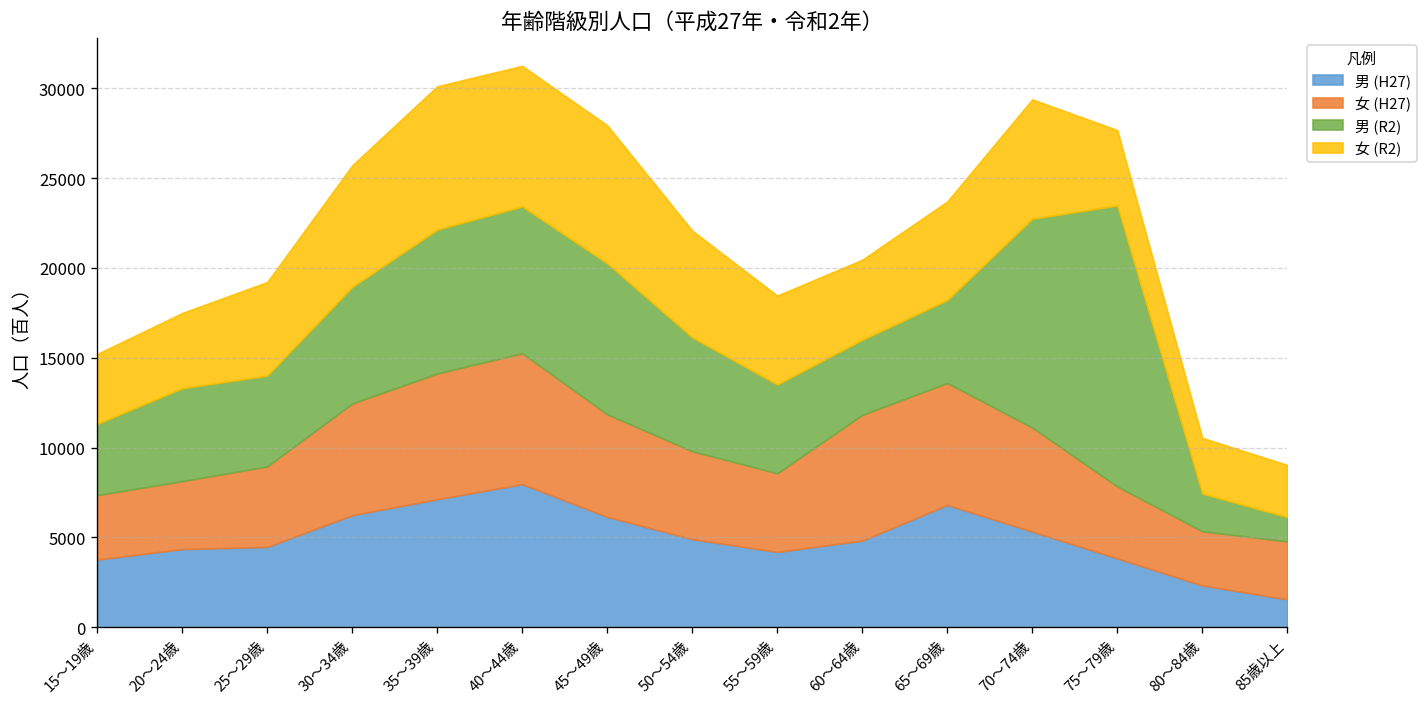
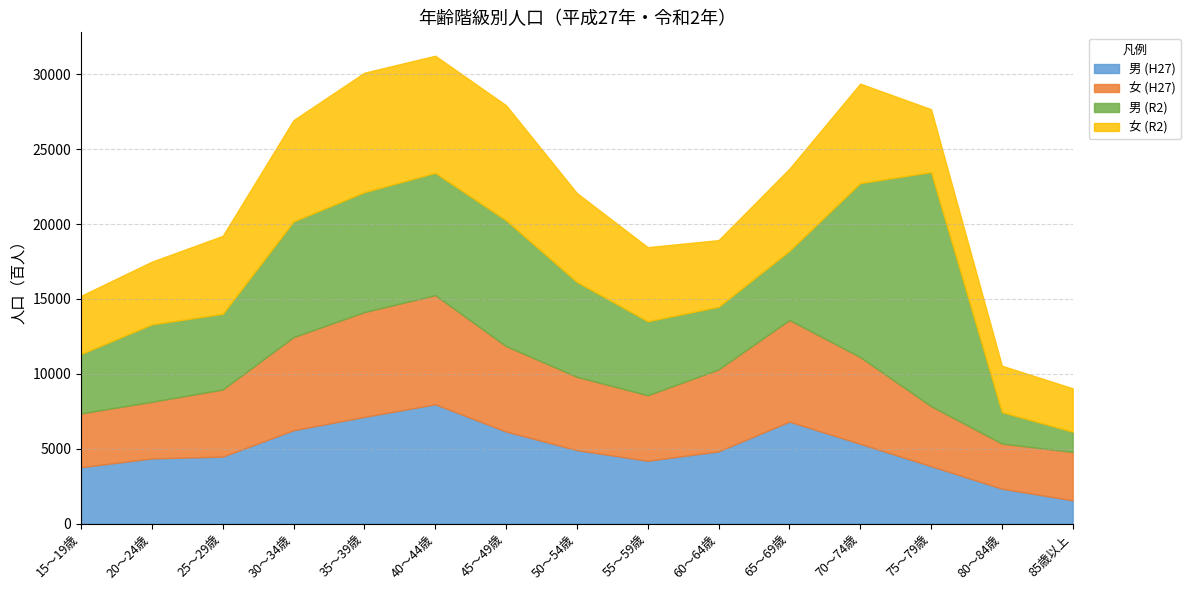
  {
    "男 (H27)": {
      "15～19歳": 3800,
      "20～24歳": 4400,
      "25～29歳": 4500,
      "30～34歳": 6200,
      "35～39歳": 7100,
      "40～44歳": 8000,
      "45～49歳": 6100,
      "50～54歳": 4900,
      "55～59歳": 4200,
      "60～64歳": 4800,
      "65～69歳": 6800,
      "70～74歳": 5300,
      "75～79歳": 3800,
      "80～84歳": 2300,
      "85歳以上": 1600
    },
    "女 (H27)": {
      "15～19歳": 3600,
      "20～24歳": 3800,
      "25～29歳": 4500,
      "30～34歳": 6200,
      "35～39歳": 7000,
      "40～44歳": 7300,
      "45～49歳": 5700,
      "50～54歳": 4900,
      "55～59歳": 4400,
-     "60～64歳": 7000,
+     "60～64歳": 5500,
      "65～69歳": 6800,
      "70～74歳": 5800,
      "75～79歳": 4000,
      "80～84歳": 3000,
      "85歳以上": 3200
    },
    "男 (R2)": {
      "15～19歳": 4000,
      "20～24歳": 5200,
      "25～29歳": 5100,
-     "30～34歳": 6500,
+     "30～34歳": 7700,
      "35～39歳": 8000,
      "40～44歳": 8200,
      "45～49歳": 8400,
      "50～54歳": 6300,
      "55～59歳": 4900,
      "60～64歳": 4200,
      "65～69歳": 4600,
      "70～74歳": 11600,
      "75～79歳": 15600,
      "80～84歳": 2100,
      "85歳以上": 1400
    },
    "女 (R2)": {
      "15～19歳": 3900,
      "20～24歳": 4200,
      "25～29歳": 5200,
      "30～34歳": 6800,
      "35～39歳": 8000,
      "40～44歳": 7800,
      "45～49歳": 7700,
      "50～54歳": 5900,
      "55～59歳": 4900,
      "60～64歳": 4500,
      "65～69歳": 5500,
      "70～74歳": 6600,
      "75～79歳": 4200,
      "80～84歳": 3100,
      "85歳以上": 2900
    }
  }
